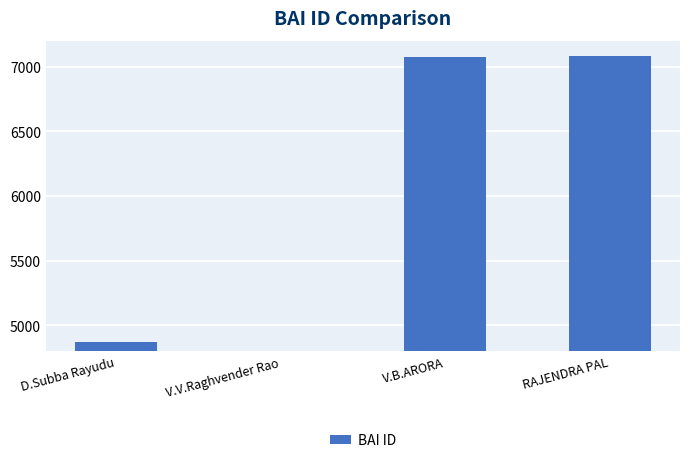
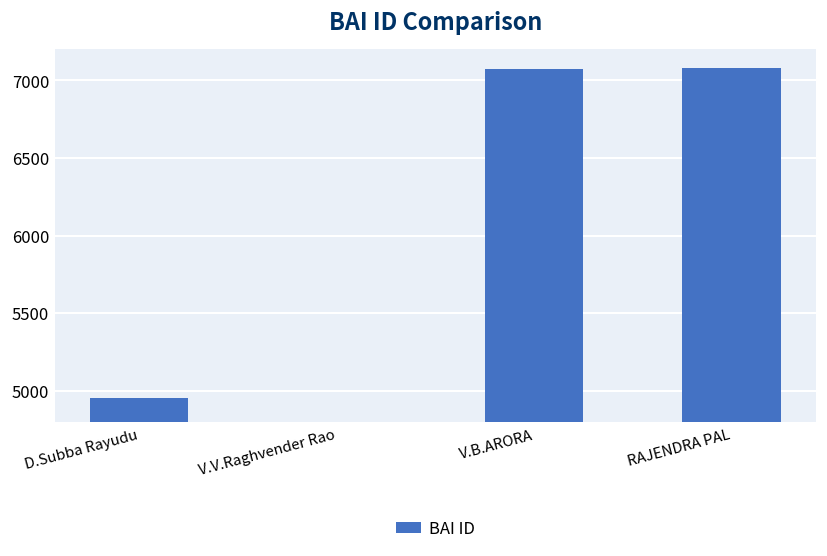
  {
-   "D.Subba Rayudu": 4870,
+   "D.Subba Rayudu": 4950,
    "V.B.ARORA": 7070,
    "RAJENDRA PAL": 7080
  }
